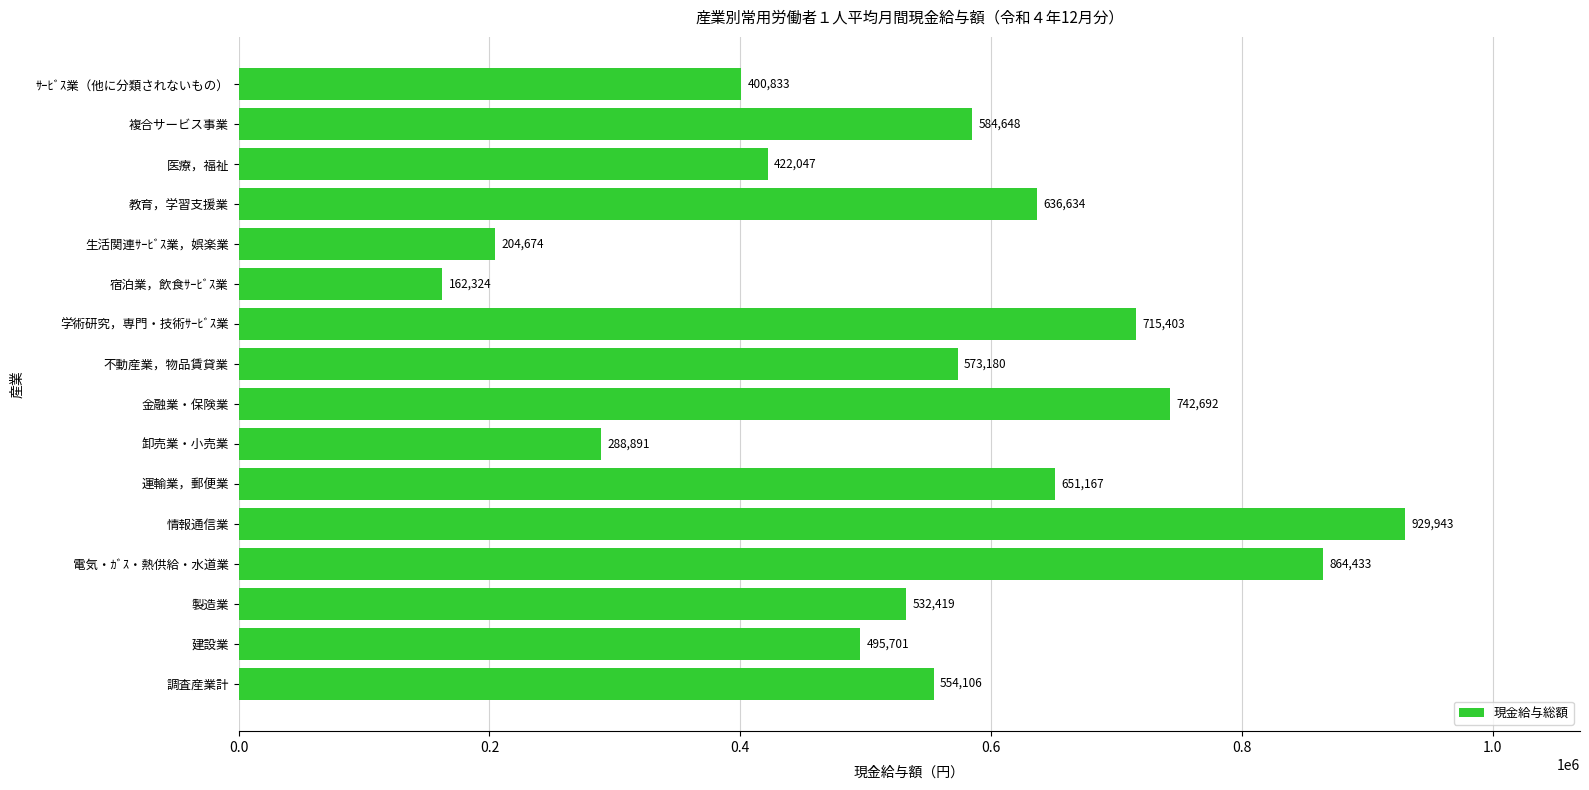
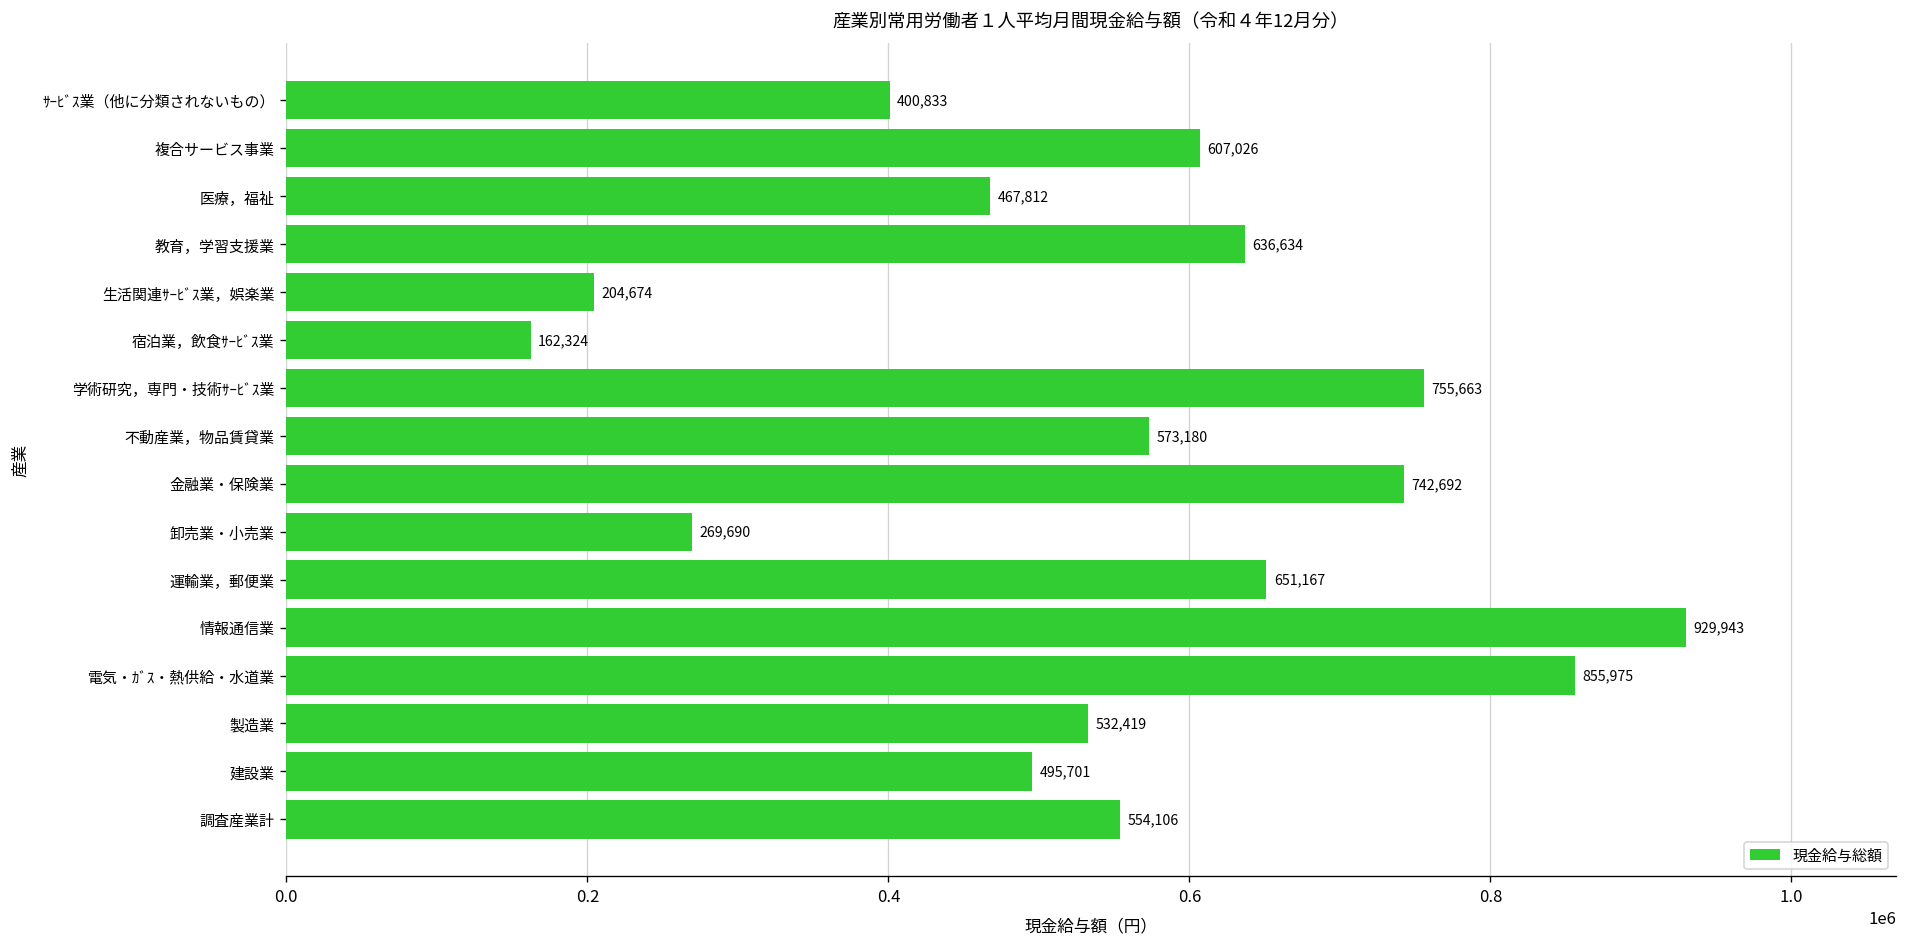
  {
    "ｻｰﾋﾞｽ業（他に分類されないもの）": "400,833",
-   "複合サービス事業": "584,648",
-   "医療，福祉": "422,047",
+   "複合サービス事業": "607,026",
+   "医療，福祉": "467,812",
    "教育，学習支援業": "636,634",
    "生活関連ｻｰﾋﾞｽ業，娯楽業": "204,674",
    "宿泊業，飲食ｻｰﾋﾞｽ業": "162,324",
-   "学術研究，専門・技術ｻｰﾋﾞｽ業": "715,403",
+   "学術研究，専門・技術ｻｰﾋﾞｽ業": "755,663",
    "不動産業，物品賃貸業": "573,180",
    "金融業・保険業": "742,692",
-   "卸売業・小売業": "288,891",
+   "卸売業・小売業": "269,690",
    "運輸業，郵便業": "651,167",
    "情報通信業": "929,943",
-   "電気・ｶﾞｽ・熱供給・水道業": "864,433",
+   "電気・ｶﾞｽ・熱供給・水道業": "855,975",
    "製造業": "532,419",
    "建設業": "495,701",
    "調査産業計": "554,106"
  }
